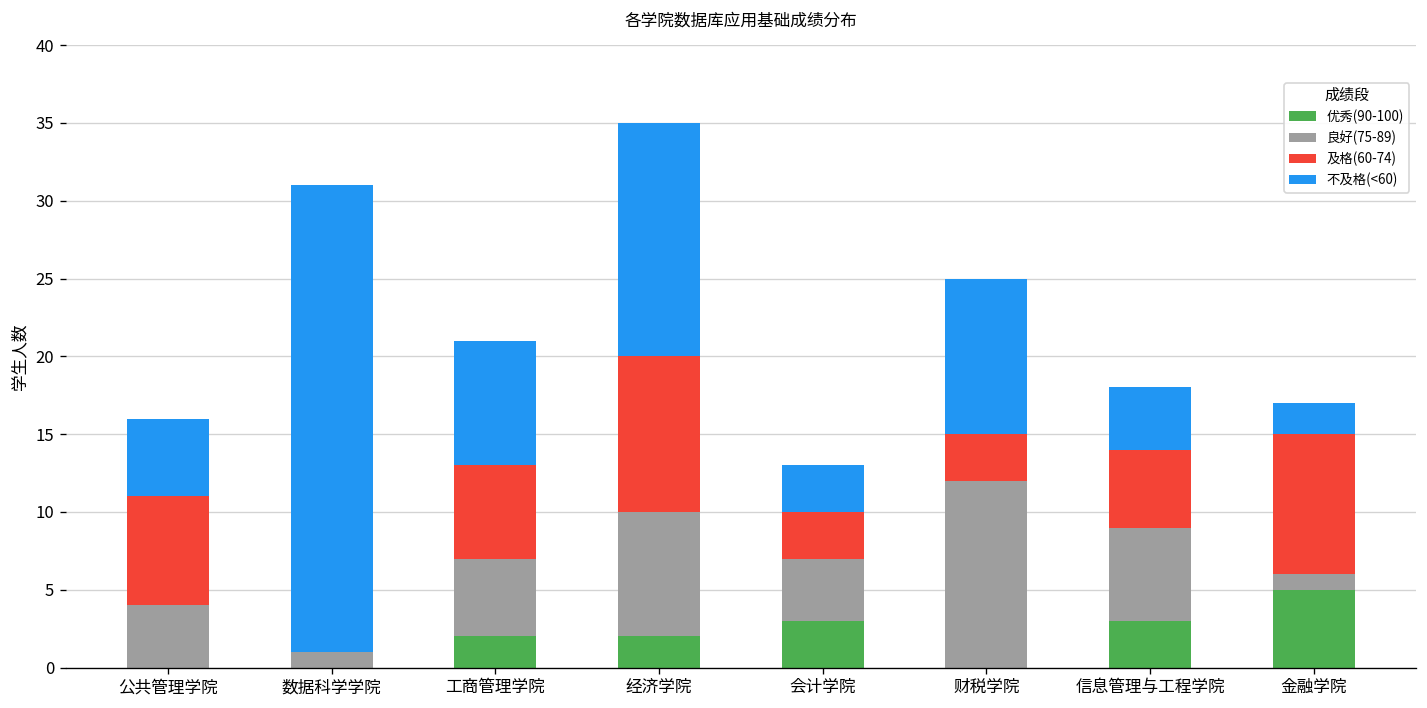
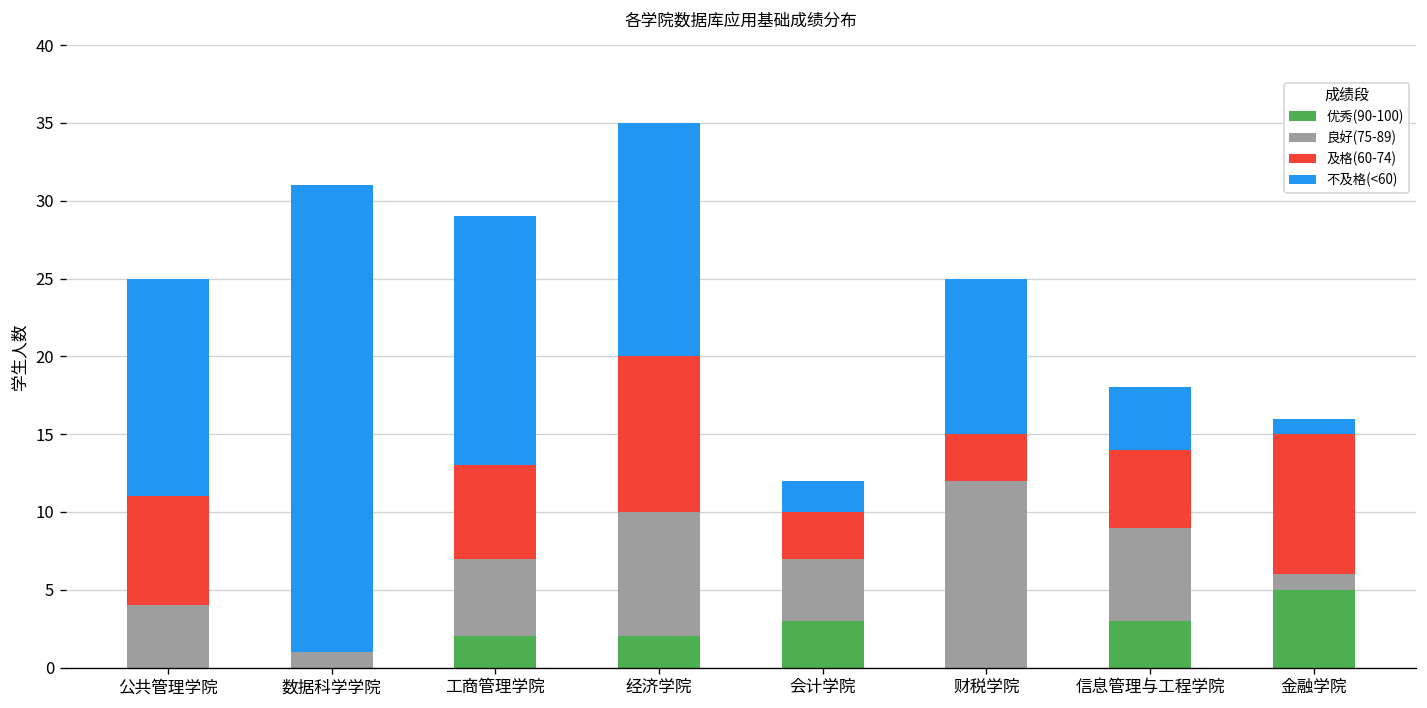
  {
    "优秀(90-100)": {
      "公共管理学院": 0,
      "数据科学学院": 0,
      "工商管理学院": 2,
      "经济学院": 2,
      "会计学院": 3,
      "财税学院": 0,
      "信息管理与工程学院": 3,
      "金融学院": 5
    },
    "及格(60-74)": {
      "公共管理学院": 7,
      "数据科学学院": 0,
      "工商管理学院": 6,
      "经济学院": 10,
      "会计学院": 3,
      "财税学院": 3,
      "信息管理与工程学院": 5,
      "金融学院": 9
    },
    "不及格(<60)": {
-     "公共管理学院": 5,
+     "公共管理学院": 14,
      "数据科学学院": 30,
-     "工商管理学院": 8,
+     "工商管理学院": 16,
      "经济学院": 15,
-     "会计学院": 3,
+     "会计学院": 2,
      "财税学院": 10,
      "信息管理与工程学院": 4,
-     "金融学院": 2
+     "金融学院": 1
    }
  }
